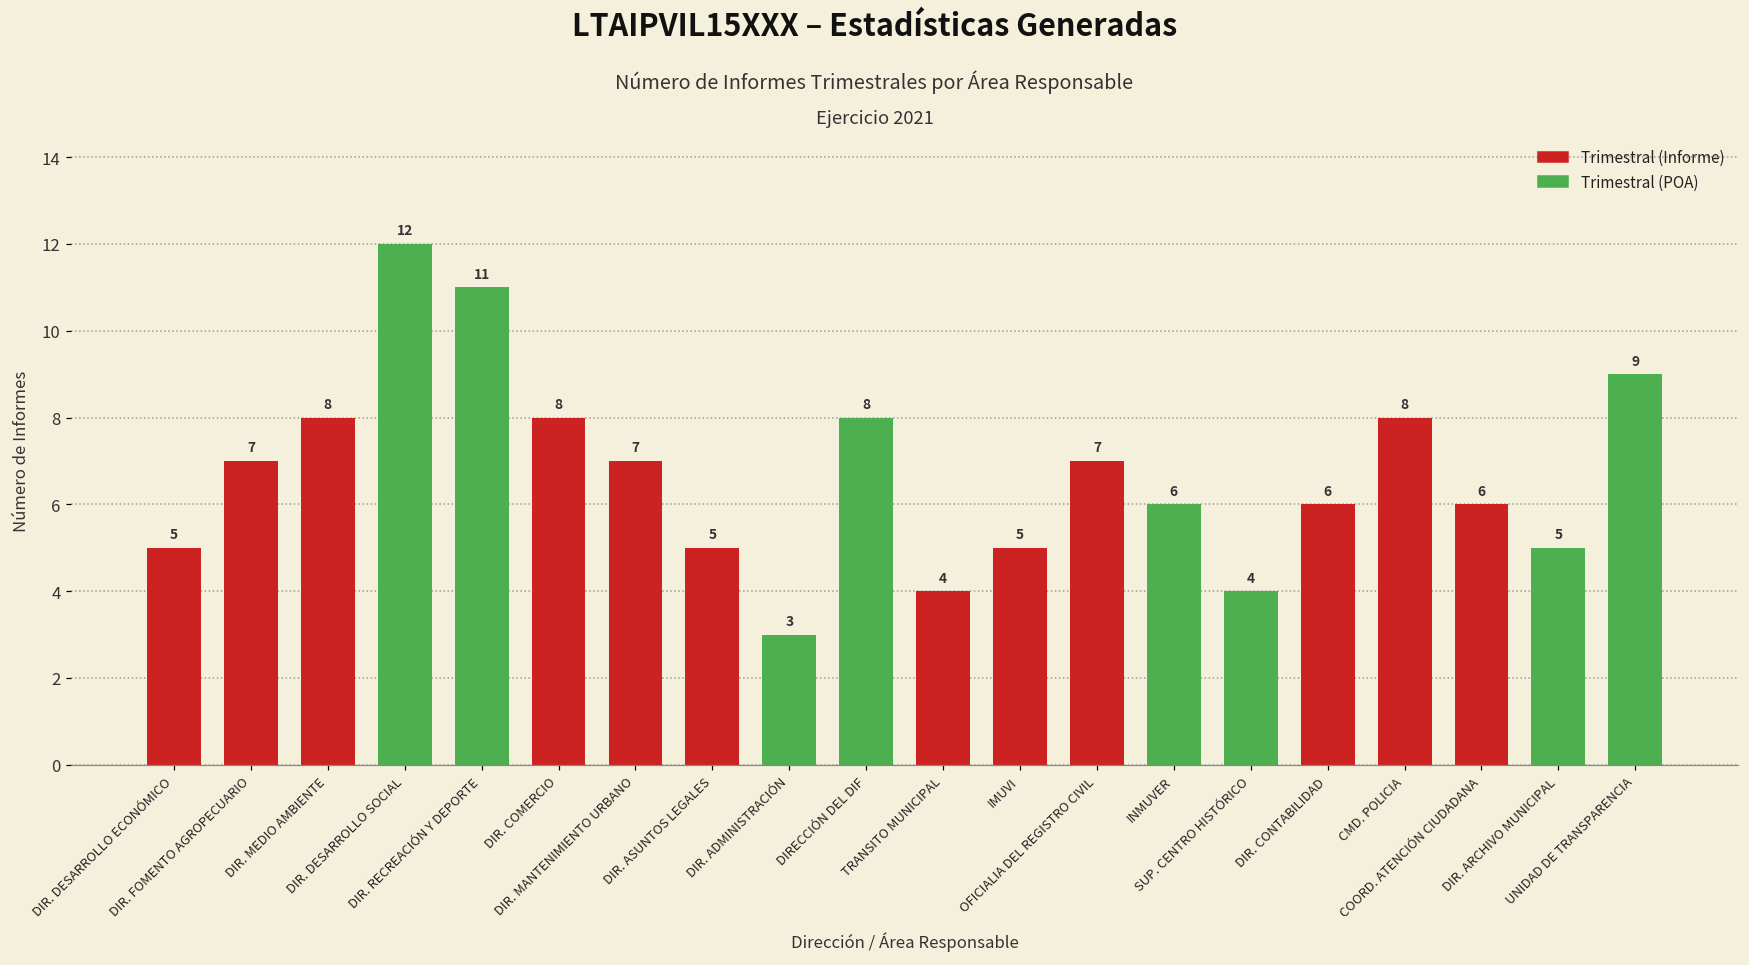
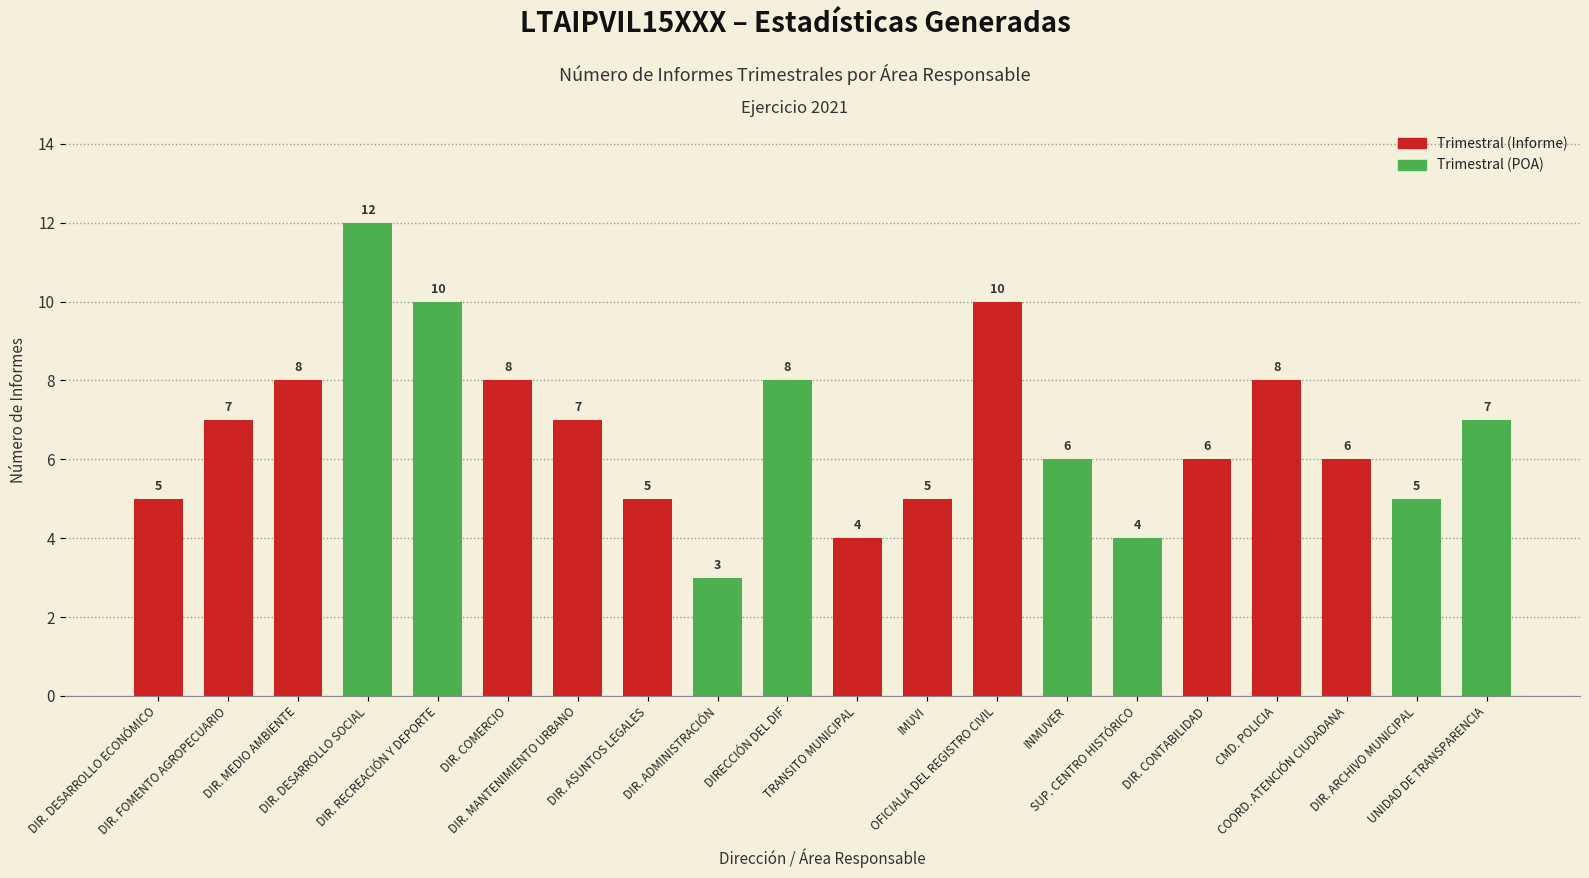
  {
    "DIR. DESARROLLO ECONÓMICO": 5,
    "DIR. FOMENTO AGROPECUARIO": 7,
    "DIR. MEDIO AMBIENTE": 8,
    "DIR. DESARROLLO SOCIAL": 12,
-   "DIR. RECREACIÓN Y DEPORTE": 11,
+   "DIR. RECREACIÓN Y DEPORTE": 10,
    "DIR. COMERCIO": 8,
    "DIR. MANTENIMIENTO URBANO": 7,
    "DIR. ASUNTOS LEGALES": 5,
    "DIR. ADMINISTRACIÓN": 3,
    "DIRECCIÓN DEL DIF": 8,
    "TRANSITO MUNICIPAL": 4,
    "IMUVI": 5,
-   "OFICIALIA DEL REGISTRO CIVIL": 7,
+   "OFICIALIA DEL REGISTRO CIVIL": 10,
    "INMUVER": 6,
    "SUP. CENTRO HISTÓRICO": 4,
    "DIR. CONTABILIDAD": 6,
    "CMD. POLICIA": 8,
    "COORD. ATENCIÓN CIUDADANA": 6,
    "DIR. ARCHIVO MUNICIPAL": 5,
-   "UNIDAD DE TRANSPARENCIA": 9
+   "UNIDAD DE TRANSPARENCIA": 7
  }
